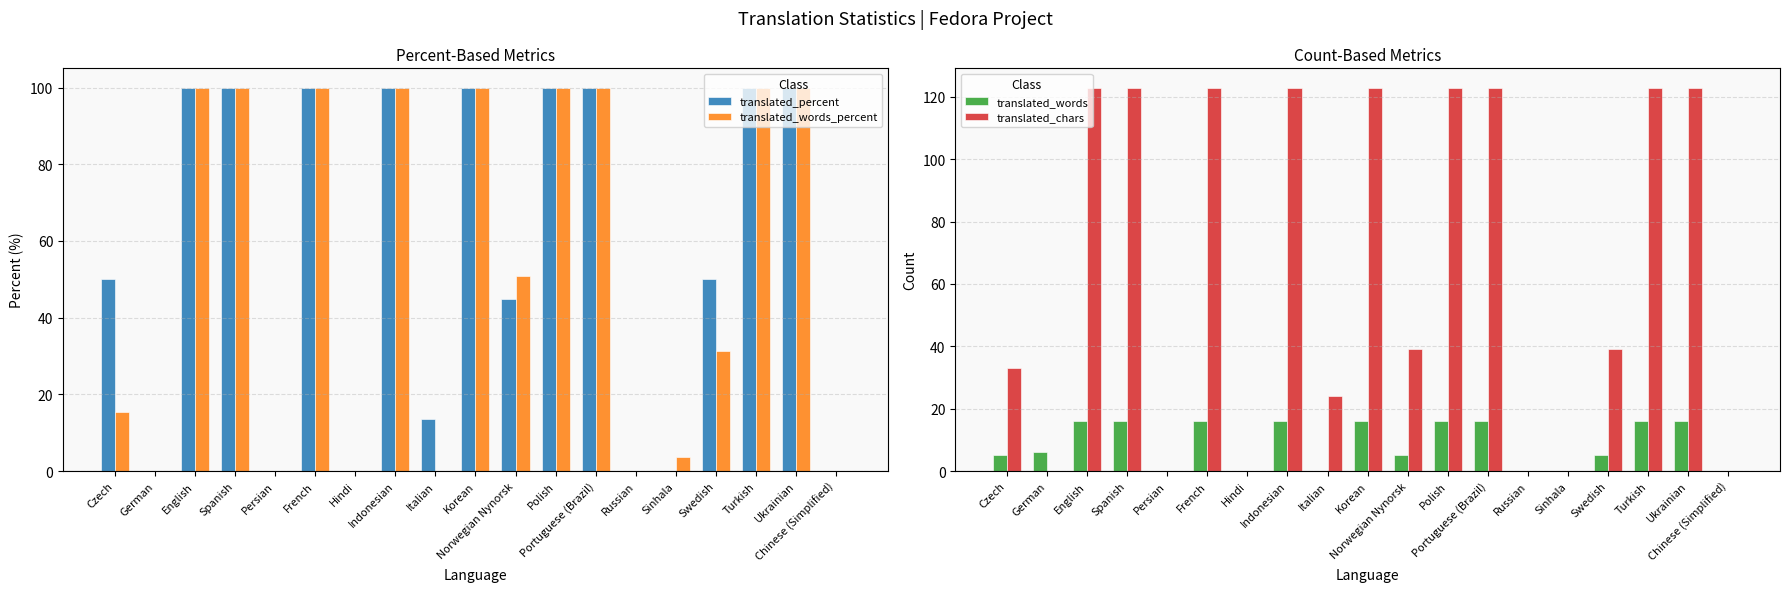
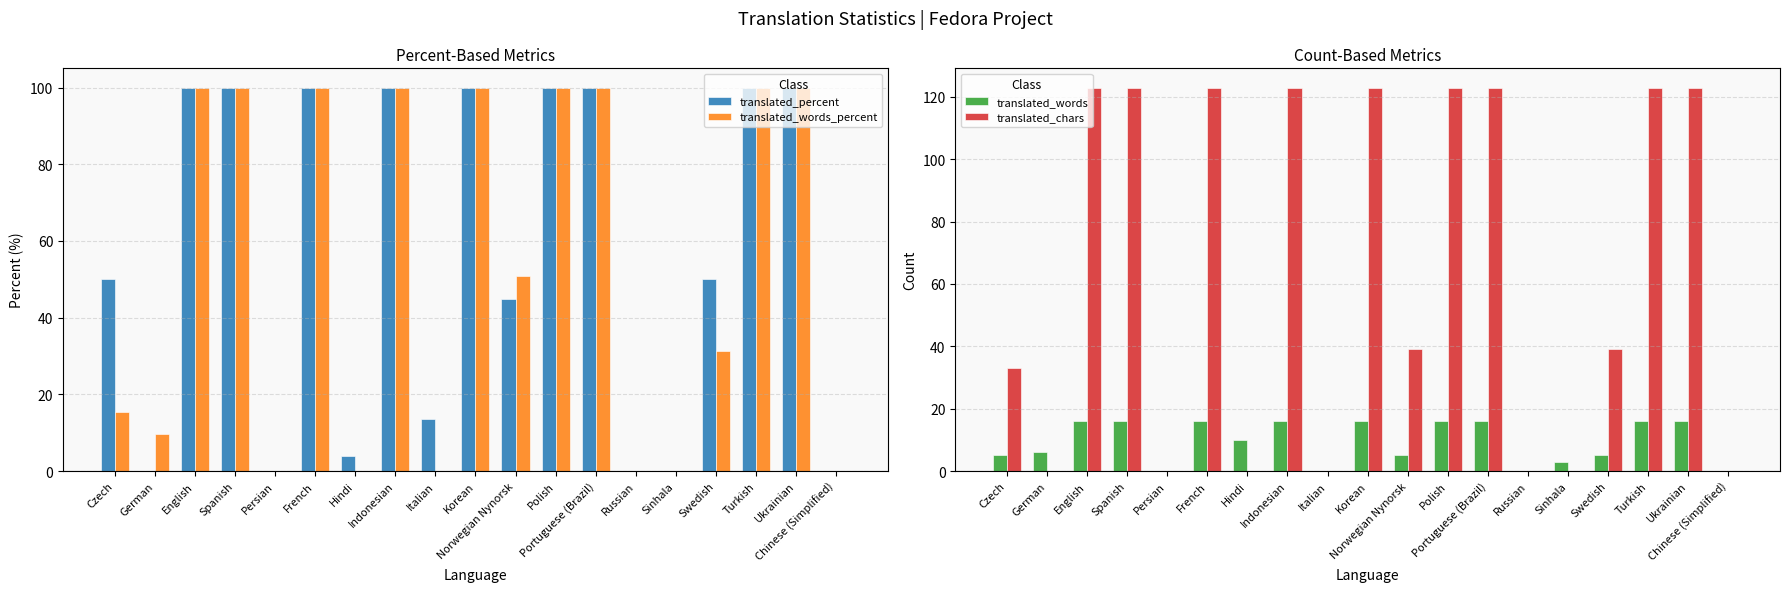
  {
    "Percent-Based Metrics": {
      "translated_percent": {
        "Czech": 50,
        "German": 0,
        "English": 100,
        "Spanish": 100,
        "Persian": 0,
        "French": 100,
-       "Hindi": 0,
+       "Hindi": 4,
        "Indonesian": 100,
        "Italian": 14,
        "Korean": 100,
        "Norwegian Nynorsk": 45,
        "Polish": 100,
        "Portuguese (Brazil)": 100,
        "Russian": 0,
        "Sinhala": 0,
        "Swedish": 50,
        "Chinese (Simplified)": 0
      },
      "translated_words_percent": {
        "Czech": 16,
-       "German": 0,
+       "German": 10,
        "English": 100,
        "Spanish": 100,
        "Persian": 0,
        "French": 100,
        "Hindi": 0,
        "Indonesian": 100,
        "Italian": 0,
        "Korean": 100,
        "Norwegian Nynorsk": 51,
        "Polish": 100,
        "Portuguese (Brazil)": 100,
        "Russian": 0,
-       "Sinhala": 4,
+       "Sinhala": 0,
        "Swedish": 31,
        "Chinese (Simplified)": 0
      }
    },
    "Count-Based Metrics": {
      "translated_words": {
        "Czech": 5,
        "German": 6,
        "English": 16,
        "Spanish": 16,
        "Persian": 0,
        "French": 16,
-       "Hindi": 0,
+       "Hindi": 10,
        "Indonesian": 16,
        "Italian": 0,
        "Korean": 16,
        "Norwegian Nynorsk": 5,
        "Polish": 16,
        "Portuguese (Brazil)": 16,
        "Russian": 0,
-       "Sinhala": 0,
+       "Sinhala": 3,
        "Swedish": 5,
        "Turkish": 16,
        "Ukrainian": 16,
        "Chinese (Simplified)": 0
      },
      "translated_chars": {
        "Czech": 33,
        "German": 0,
        "English": 123,
        "Spanish": 123,
        "Persian": 0,
        "French": 123,
        "Hindi": 0,
        "Indonesian": 123,
-       "Italian": 24,
+       "Italian": 0,
        "Korean": 123,
        "Norwegian Nynorsk": 39,
        "Polish": 123,
        "Portuguese (Brazil)": 123,
        "Russian": 0,
        "Sinhala": 0,
        "Swedish": 39,
        "Turkish": 123,
        "Ukrainian": 123,
        "Chinese (Simplified)": 0
      }
    }
  }
